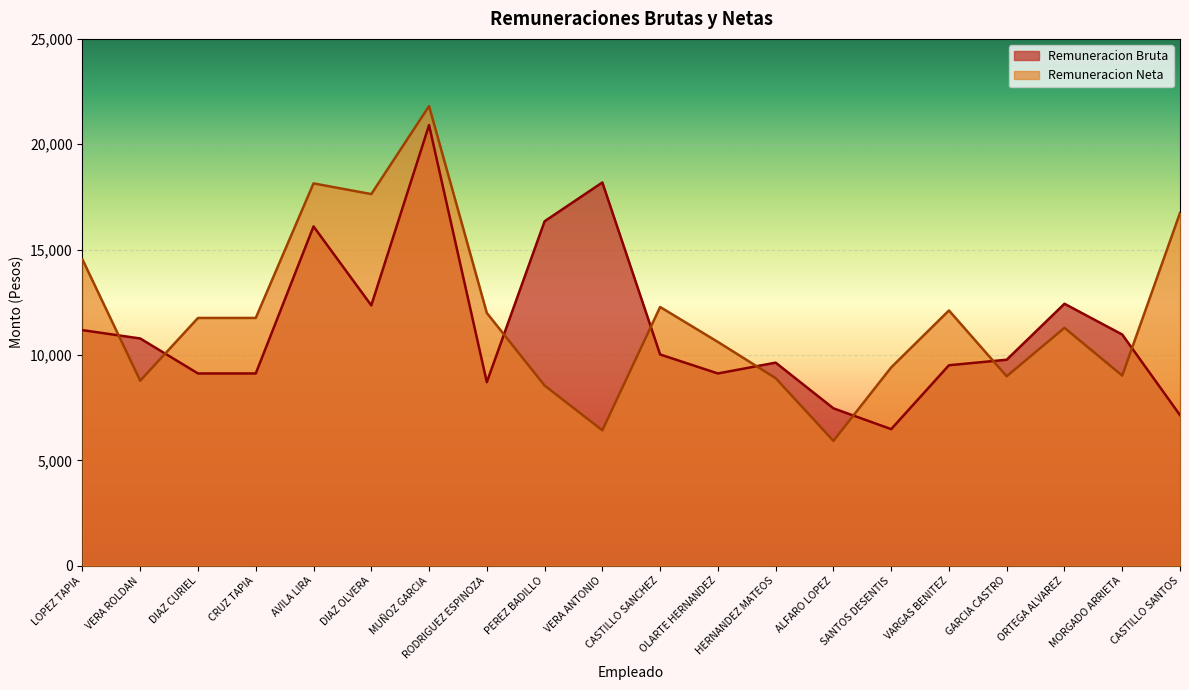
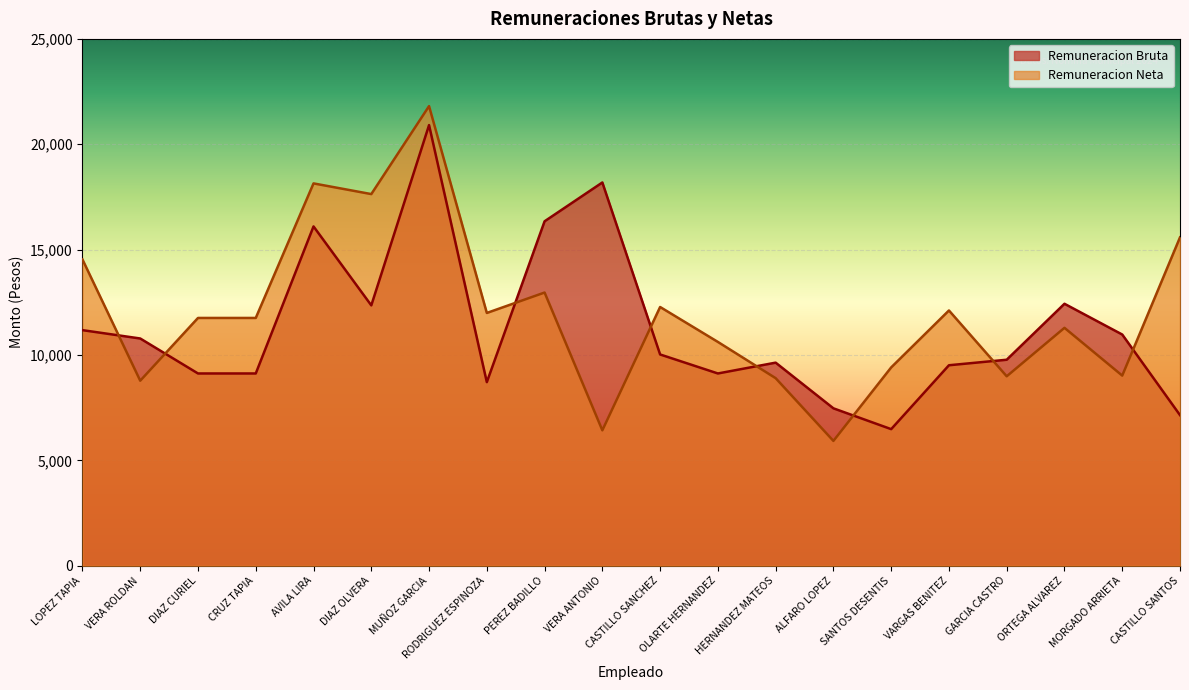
  {
    "Remuneracion Bruta": {
      "LOPEZ TAPIA": "11,200",
      "VERA ROLDAN": "10,800",
      "DIAZ CURIEL": "9,100",
      "CRUZ TAPIA": "9,100",
      "AVILA LIRA": "16,100",
      "DIAZ OLVERA": "12,400",
      "MUÑOZ GARCIA": "20,900",
      "RODRIGUEZ ESPINOZA": "8,700",
      "PEREZ BADILLO": "16,300",
      "VERA ANTONIO": "18,200",
      "CASTILLO SANCHEZ": "10,000",
      "OLARTE HERNANDEZ": "9,100",
      "HERNANDEZ MATEOS": "9,600",
      "ALFARO LOPEZ": "7,500",
      "SANTOS DESENTIS": "6,500",
      "VARGAS BENITEZ": "9,500",
      "GARCIA CASTRO": "9,800",
      "ORTEGA ALVAREZ": "12,400",
      "MORGADO ARRIETA": "11,000",
      "CASTILLO SANTOS": "7,100"
    },
    "Remuneracion Neta": {
      "LOPEZ TAPIA": "14,500",
      "VERA ROLDAN": "8,800",
      "DIAZ CURIEL": "11,800",
      "CRUZ TAPIA": "11,800",
      "AVILA LIRA": "18,100",
      "DIAZ OLVERA": "17,600",
      "MUÑOZ GARCIA": "21,800",
      "RODRIGUEZ ESPINOZA": "12,000",
-     "PEREZ BADILLO": "8,600",
+     "PEREZ BADILLO": "13,000",
      "VERA ANTONIO": "6,400",
      "CASTILLO SANCHEZ": "12,300",
      "OLARTE HERNANDEZ": "10,600",
      "HERNANDEZ MATEOS": "8,900",
      "ALFARO LOPEZ": "5,900",
      "SANTOS DESENTIS": "9,400",
      "VARGAS BENITEZ": "12,100",
      "GARCIA CASTRO": "9,000",
      "ORTEGA ALVAREZ": "11,300",
      "MORGADO ARRIETA": "9,000",
-     "CASTILLO SANTOS": "16,700"
+     "CASTILLO SANTOS": "15,600"
    }
  }
